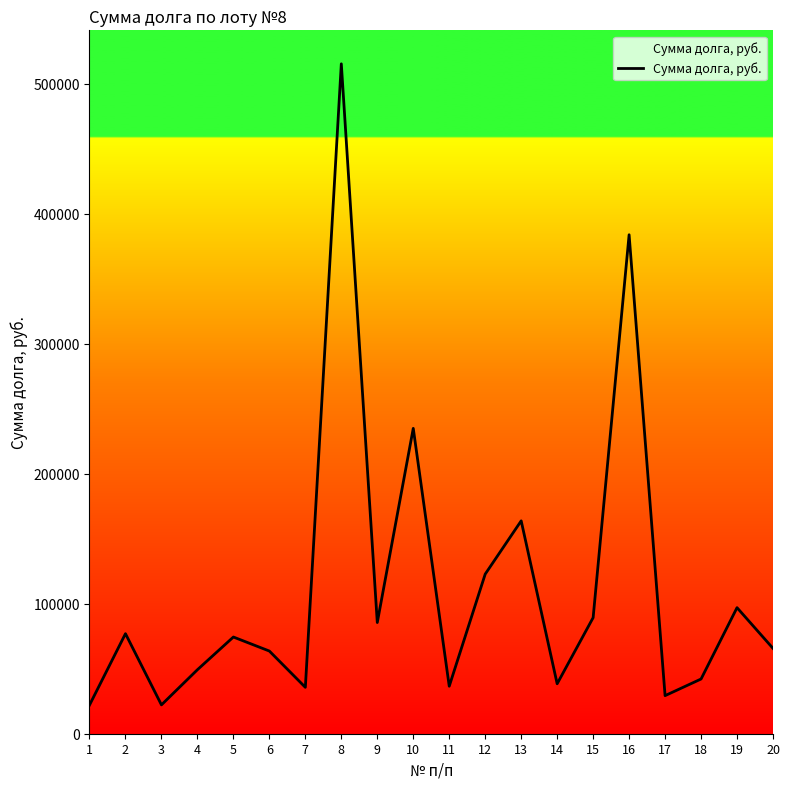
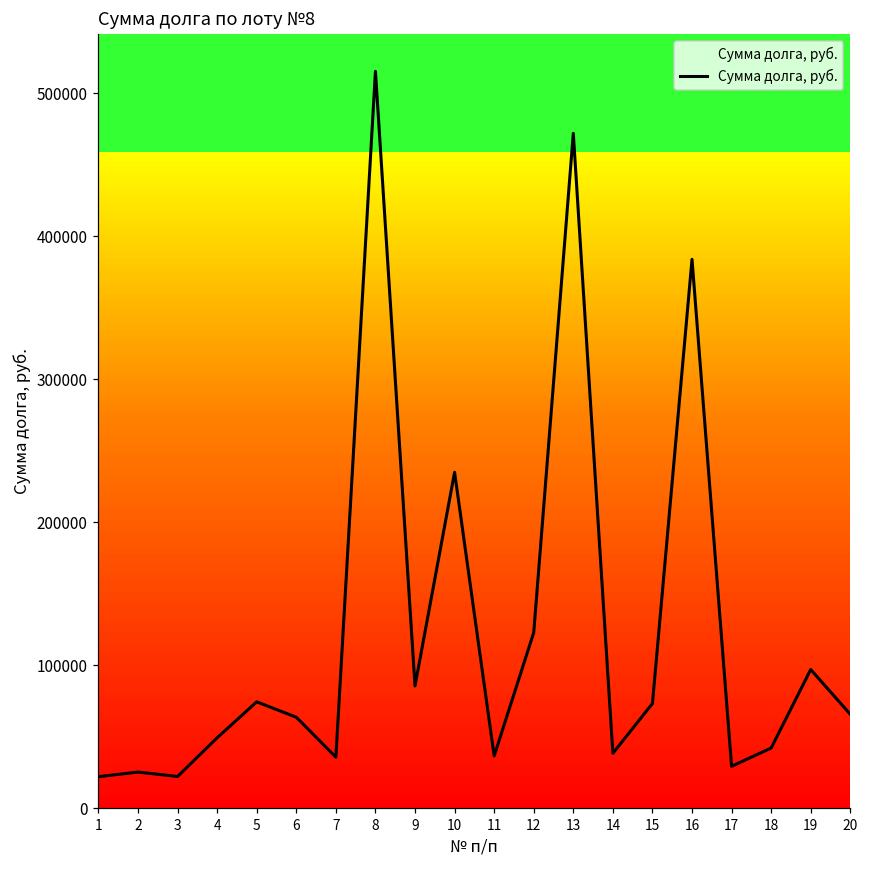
  {
    "1": 22000,
-   "2": 77000,
+   "2": 25000,
    "3": 22000,
    "4": 49000,
    "5": 74000,
    "6": 64000,
    "7": 36000,
    "8": 515000,
    "9": 86000,
    "10": 235000,
    "11": 37000,
    "12": 123000,
-   "13": 164000,
+   "13": 472000,
    "14": 38000,
-   "15": 89000,
+   "15": 73000,
    "16": 384000,
    "17": 29000,
    "18": 42000,
    "19": 97000,
    "20": 66000
  }
